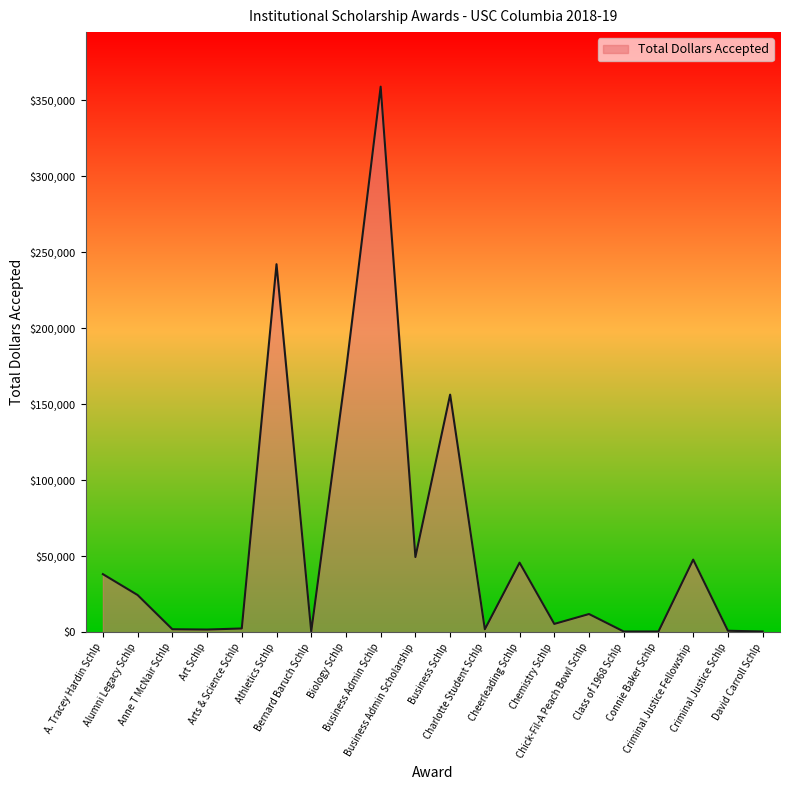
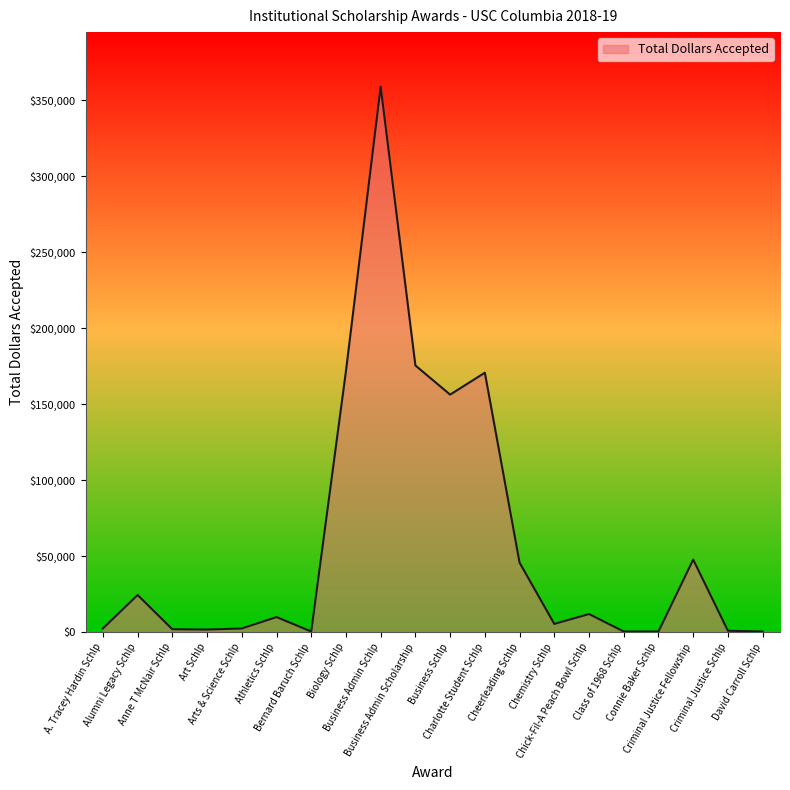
  {
-   "A. Tracey Hardin Schlp": "$38,000",
+   "A. Tracey Hardin Schlp": "$3,000",
    "Alumni Legacy Schlp": "$25,000",
    "Anne T McNair Schlp": "$2,000",
    "Art Schlp": "$2,000",
    "Arts & Science Schlp": "$3,000",
-   "Athletics Schlp": "$242,000",
+   "Athletics Schlp": "$10,000",
    "Bernard Baruch Schlp": "$1,000",
    "Biology Schlp": "$172,000",
    "Business Admin Schlp": "$359,000",
-   "Business Admin Scholarship": "$50,000",
+   "Business Admin Scholarship": "$176,000",
    "Business Schlp": "$156,000",
-   "Charlotte Student Schlp": "$2,000",
+   "Charlotte Student Schlp": "$171,000",
    "Cheerleading Schlp": "$46,000",
    "Chemistry Schlp": "$6,000",
    "Chick-Fil-A Peach Bowl Schlp": "$12,000",
    "Class of 1968 Schlp": "$1,000",
    "Connie Baker Schlp": "$1,000",
    "Criminal Justice Fellowship": "$48,000",
    "Criminal Justice Schlp": "$1,000",
    "David Carroll Schlp": "$1,000"
  }
